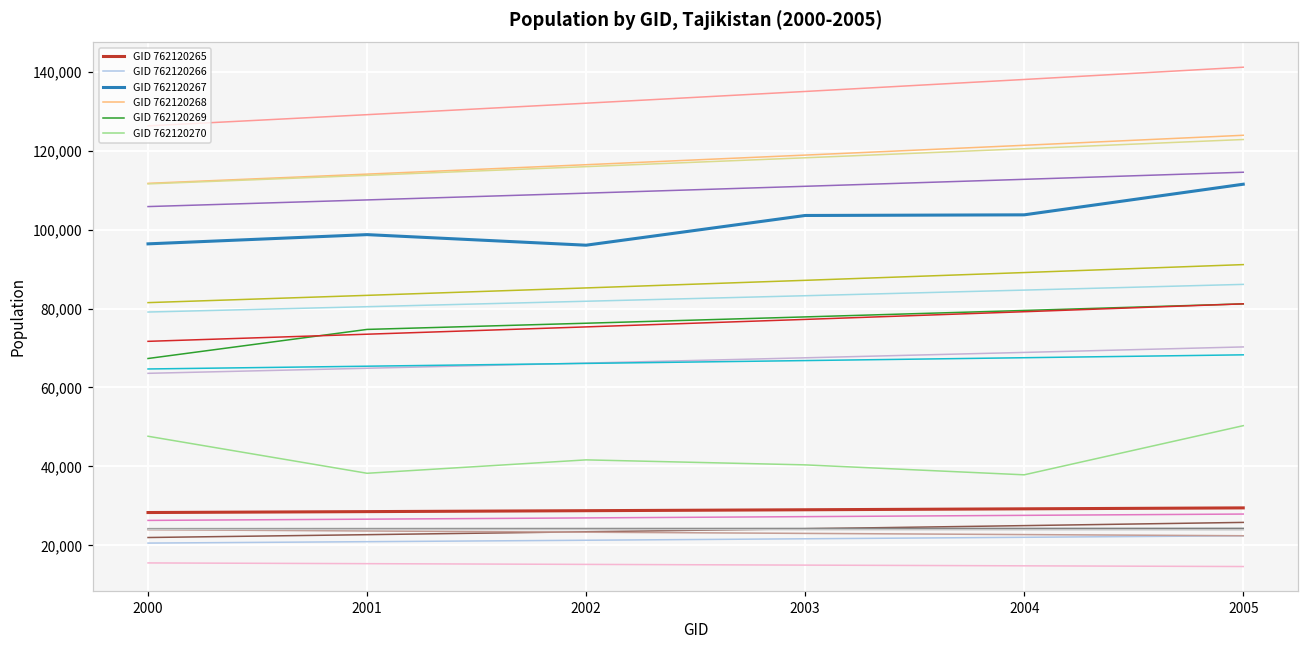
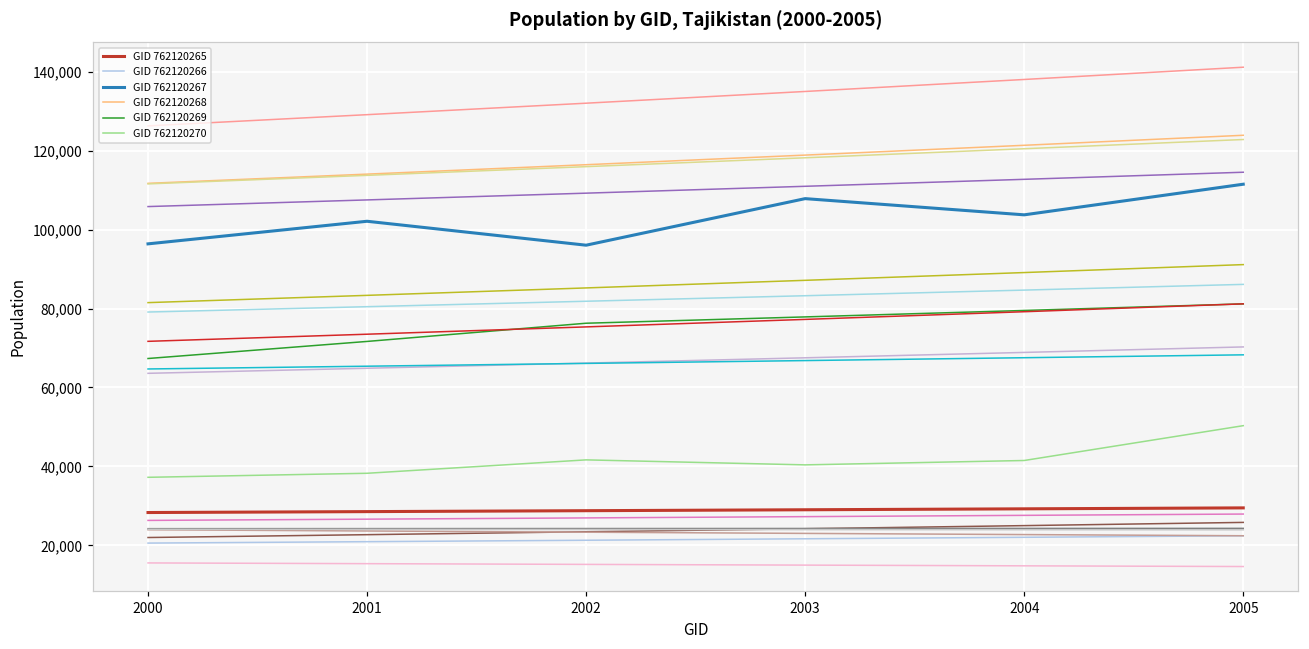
  {
    "GID 762120267": {
      "2000": "96,000",
-     "2001": "99,000",
+     "2001": "102,000",
      "2002": "96,000",
-     "2003": "104,000",
+     "2003": "108,000",
      "2004": "104,000",
      "2005": "111,000"
    },
    "GID 762120269": {
      "2000": "67,000",
-     "2001": "75,000",
+     "2001": "72,000",
      "2002": "76,000"
    },
    "GID 762120270": {
-     "2000": "48,000",
+     "2000": "37,000",
      "2001": "38,000",
      "2002": "42,000",
      "2003": "40,000",
-     "2004": "38,000",
+     "2004": "42,000",
      "2005": "50,000"
    }
  }
